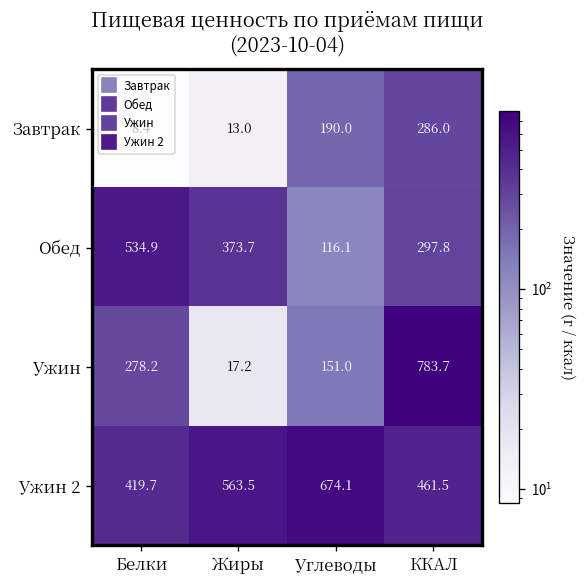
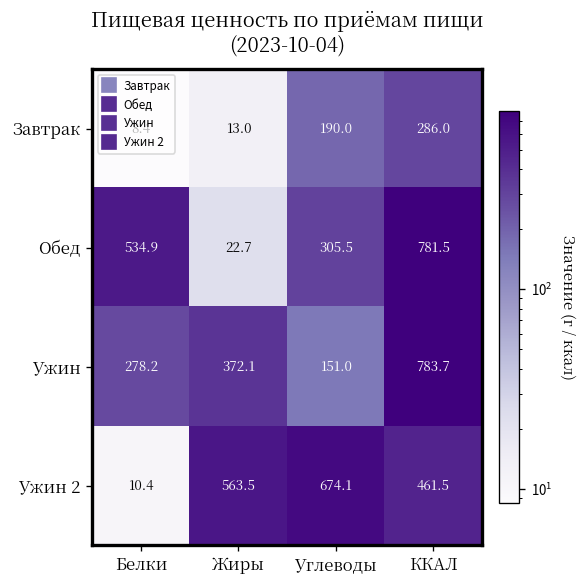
  {
    "Завтрак": {
      "Жиры": 13.0,
      "Углеводы": 190.0,
      "ККАЛ": 286.0
    },
    "Обед": {
      "Белки": 534.9,
-     "Жиры": 373.7,
-     "Углеводы": 116.1,
-     "ККАЛ": 297.8
+     "Жиры": 22.7,
+     "Углеводы": 305.5,
+     "ККАЛ": 781.5
    },
    "Ужин": {
      "Белки": 278.2,
-     "Жиры": 17.2,
+     "Жиры": 372.1,
      "Углеводы": 151.0,
      "ККАЛ": 783.7
    },
    "Ужин 2": {
-     "Белки": 419.7,
+     "Белки": 10.4,
      "Жиры": 563.5,
      "Углеводы": 674.1,
      "ККАЛ": 461.5
    }
  }
